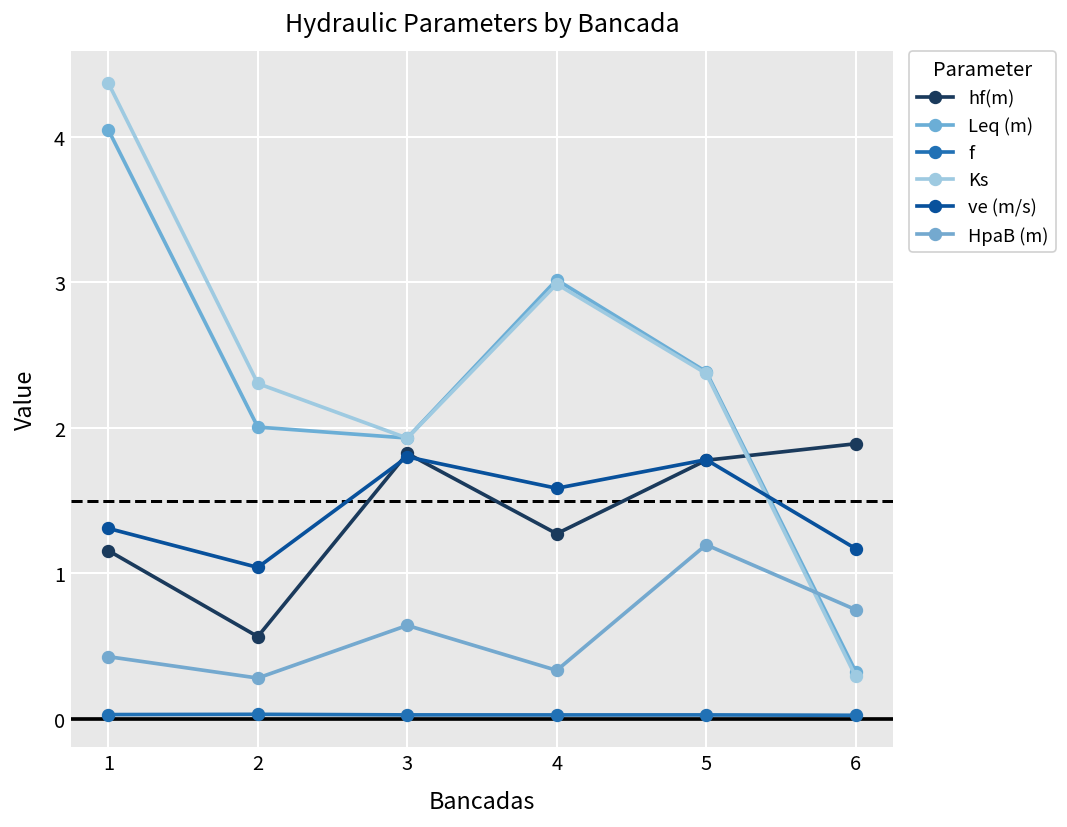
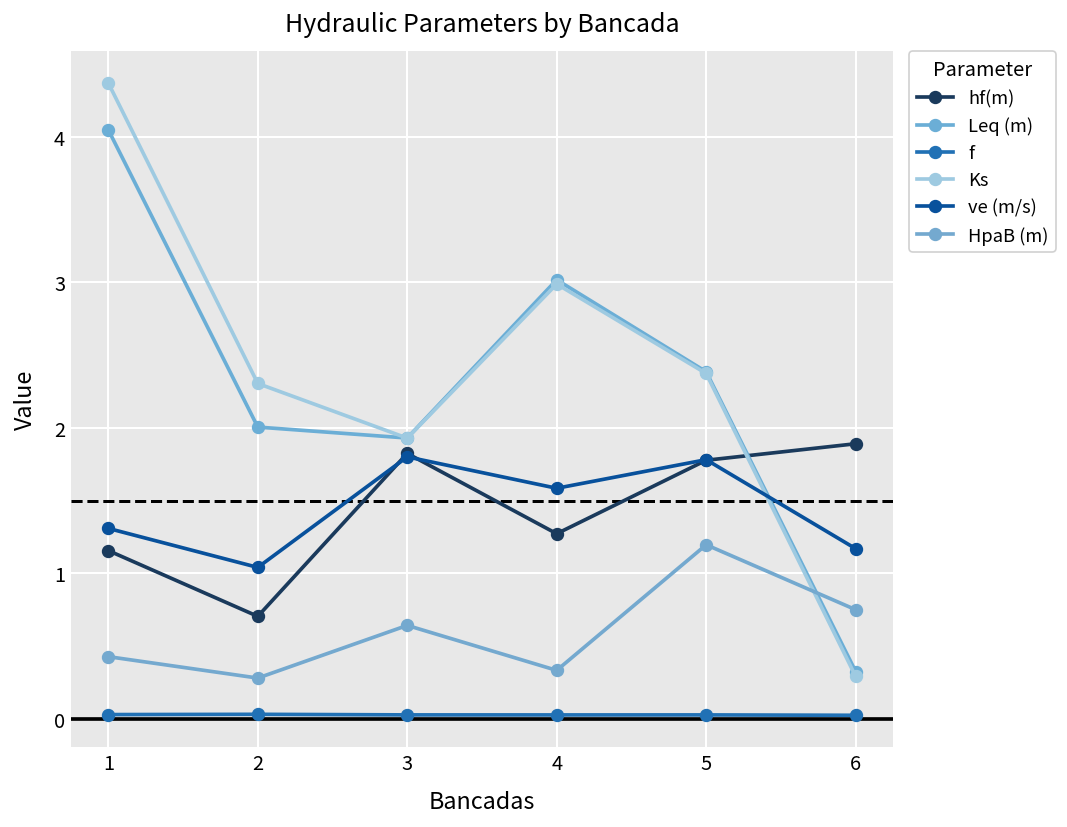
  {
    "hf(m)": {
      "1": 1.16,
-     "2": 0.56,
+     "2": 0.70,
      "3": 1.82,
      "4": 1.27,
      "6": 1.89
    }
  }
